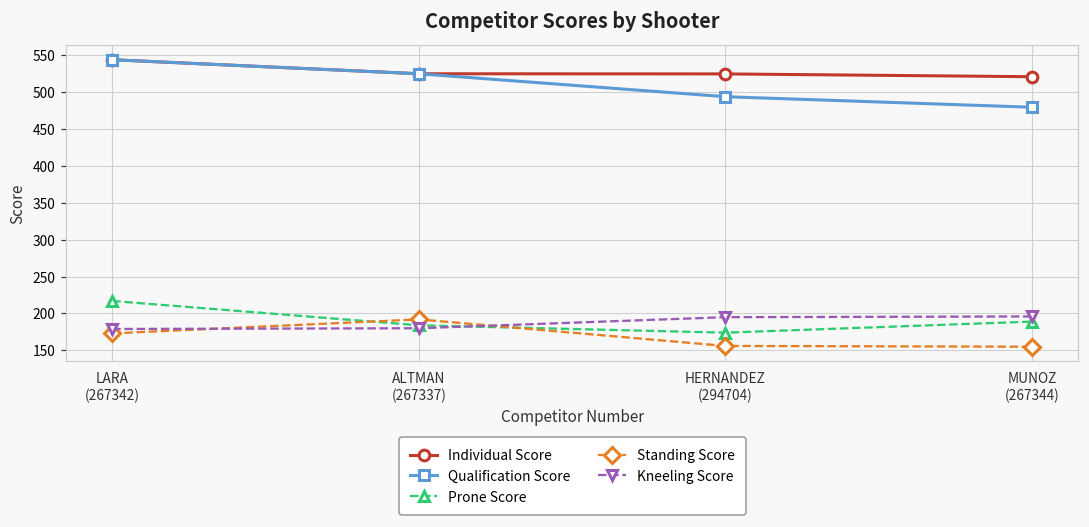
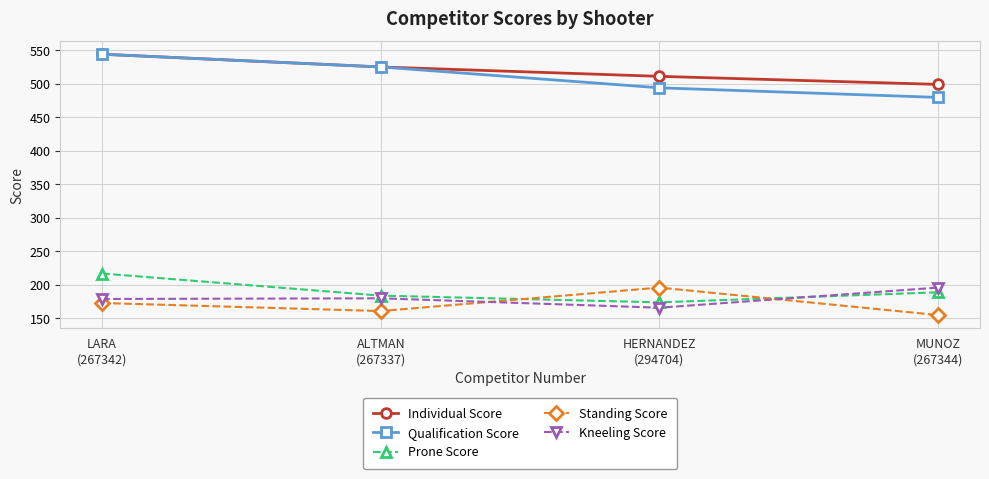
  {
    "Individual Score": {
-     "HERNANDEZ (294704)": 520,
-     "MUNOZ (267344)": 520
+     "HERNANDEZ (294704)": 510,
+     "MUNOZ (267344)": 500
    },
    "Qualification Score": {
      "HERNANDEZ (294704)": 490,
      "MUNOZ (267344)": 480
    },
    "Prone Score": {
      "LARA (267342)": 220,
      "ALTMAN (267337)": 180,
      "HERNANDEZ (294704)": 170,
      "MUNOZ (267344)": 190
    },
    "Standing Score": {
      "LARA (267342)": 170,
-     "ALTMAN (267337)": 190,
-     "HERNANDEZ (294704)": 160,
+     "ALTMAN (267337)": 160,
+     "HERNANDEZ (294704)": 200,
      "MUNOZ (267344)": 160
    },
    "Kneeling Score": {
      "LARA (267342)": 180,
      "ALTMAN (267337)": 180,
-     "HERNANDEZ (294704)": 200,
+     "HERNANDEZ (294704)": 170,
      "MUNOZ (267344)": 200
    }
  }
